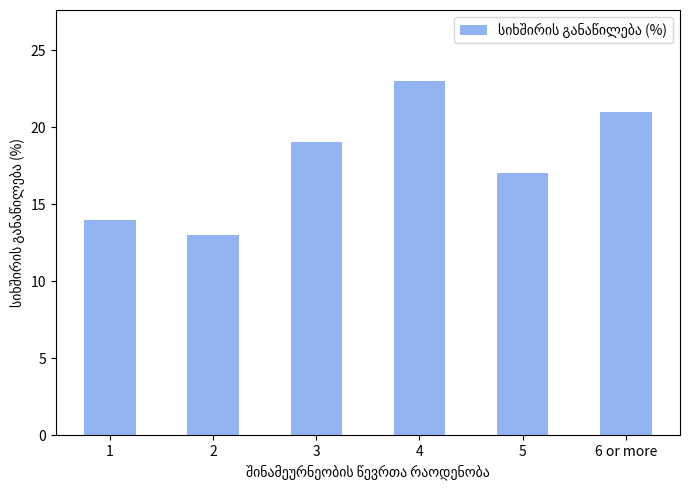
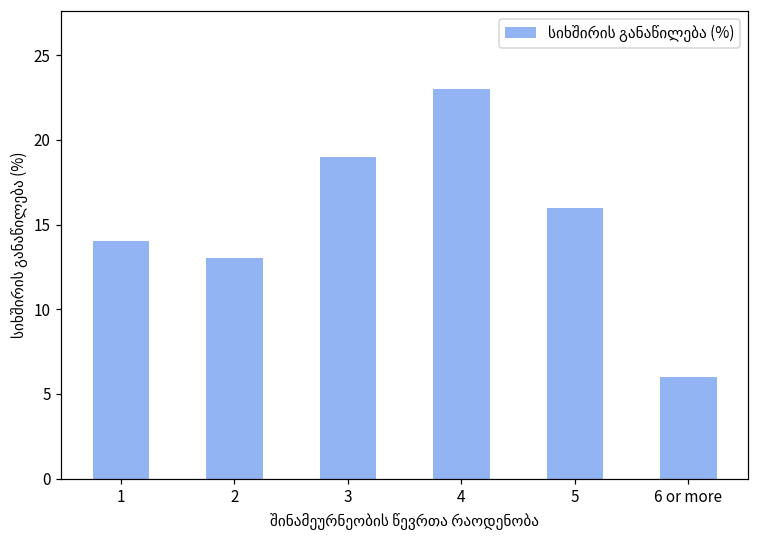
  {
    "1": 14,
    "2": 13,
    "3": 19,
    "4": 23,
-   "5": 17,
-   "6 or more": 21
+   "5": 16,
+   "6 or more": 6
  }
